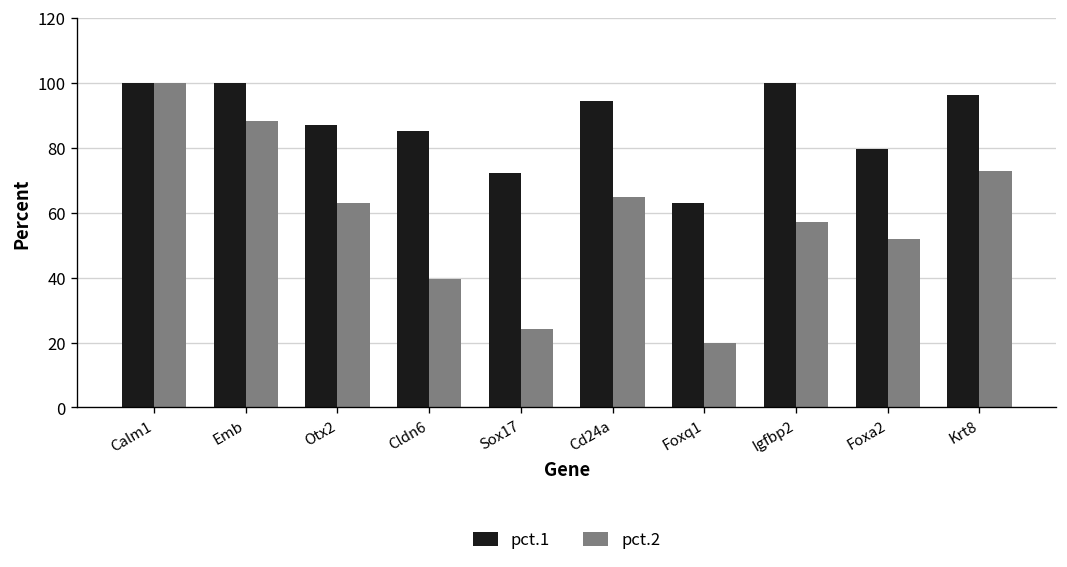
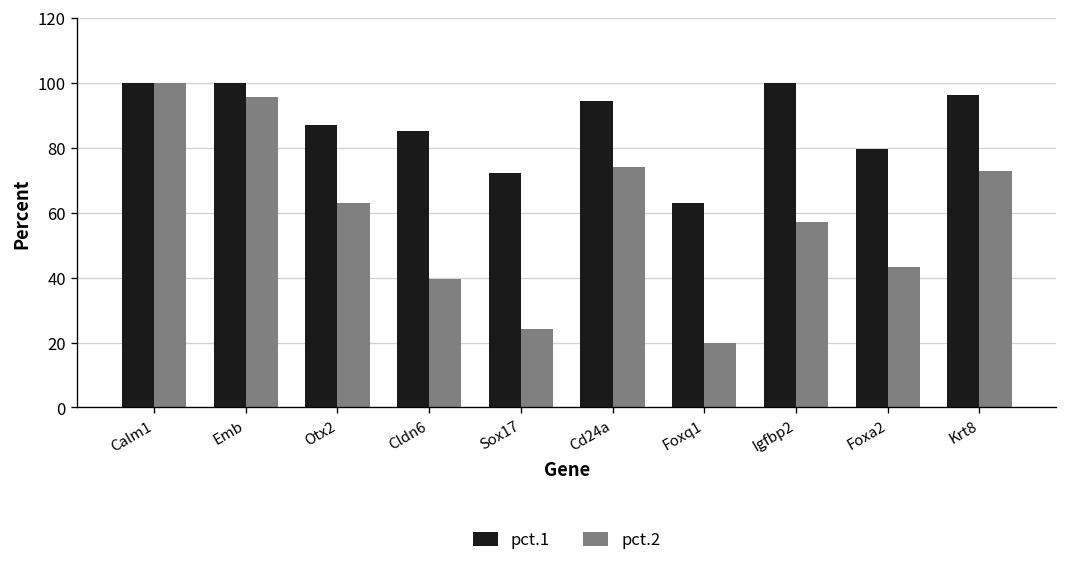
  {
    "pct.1": {
      "Calm1": 100,
      "Emb": 100,
      "Otx2": 87,
      "Cldn6": 85,
      "Sox17": 72,
      "Cd24a": 94,
      "Foxq1": 63,
      "Igfbp2": 100,
      "Foxa2": 80,
      "Krt8": 96
    },
    "pct.2": {
      "Calm1": 100,
-     "Emb": 88,
+     "Emb": 96,
      "Otx2": 63,
      "Cldn6": 40,
      "Sox17": 24,
-     "Cd24a": 65,
+     "Cd24a": 74,
      "Foxq1": 20,
      "Igfbp2": 57,
-     "Foxa2": 52,
+     "Foxa2": 43,
      "Krt8": 73
    }
  }
